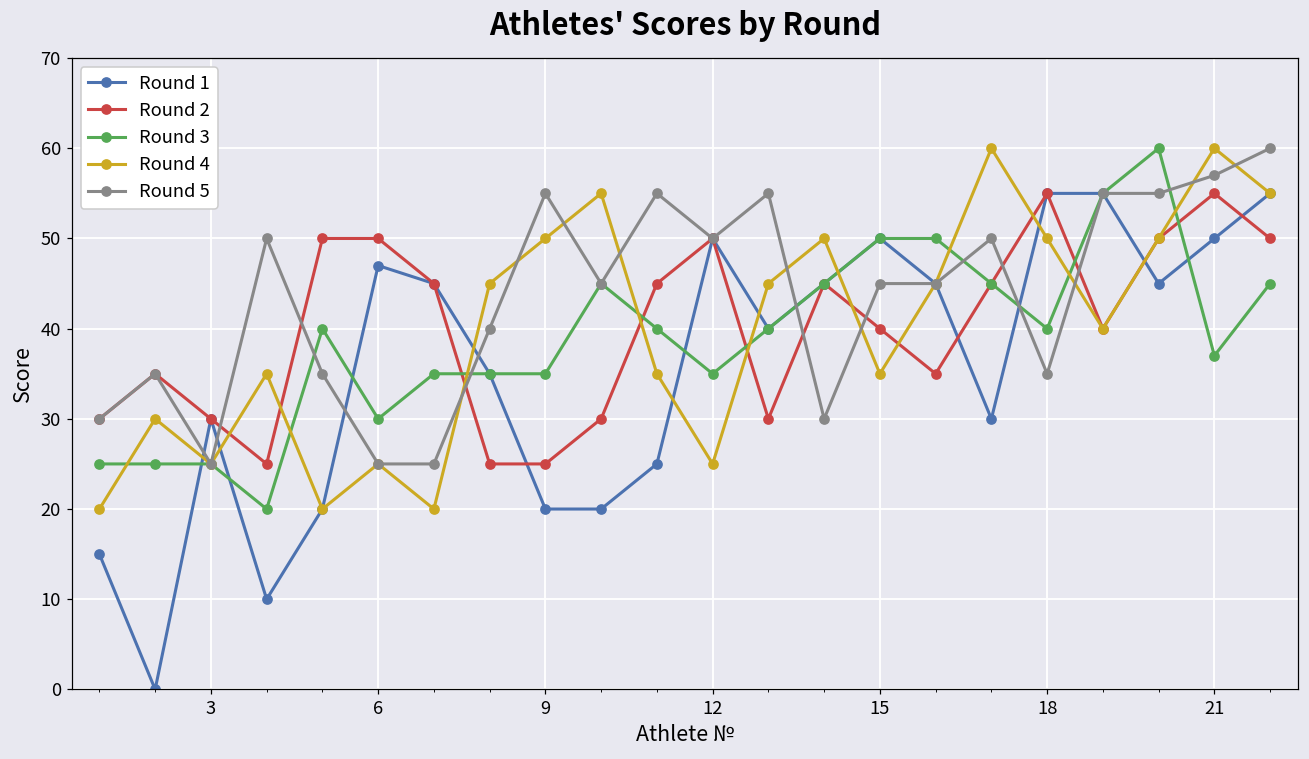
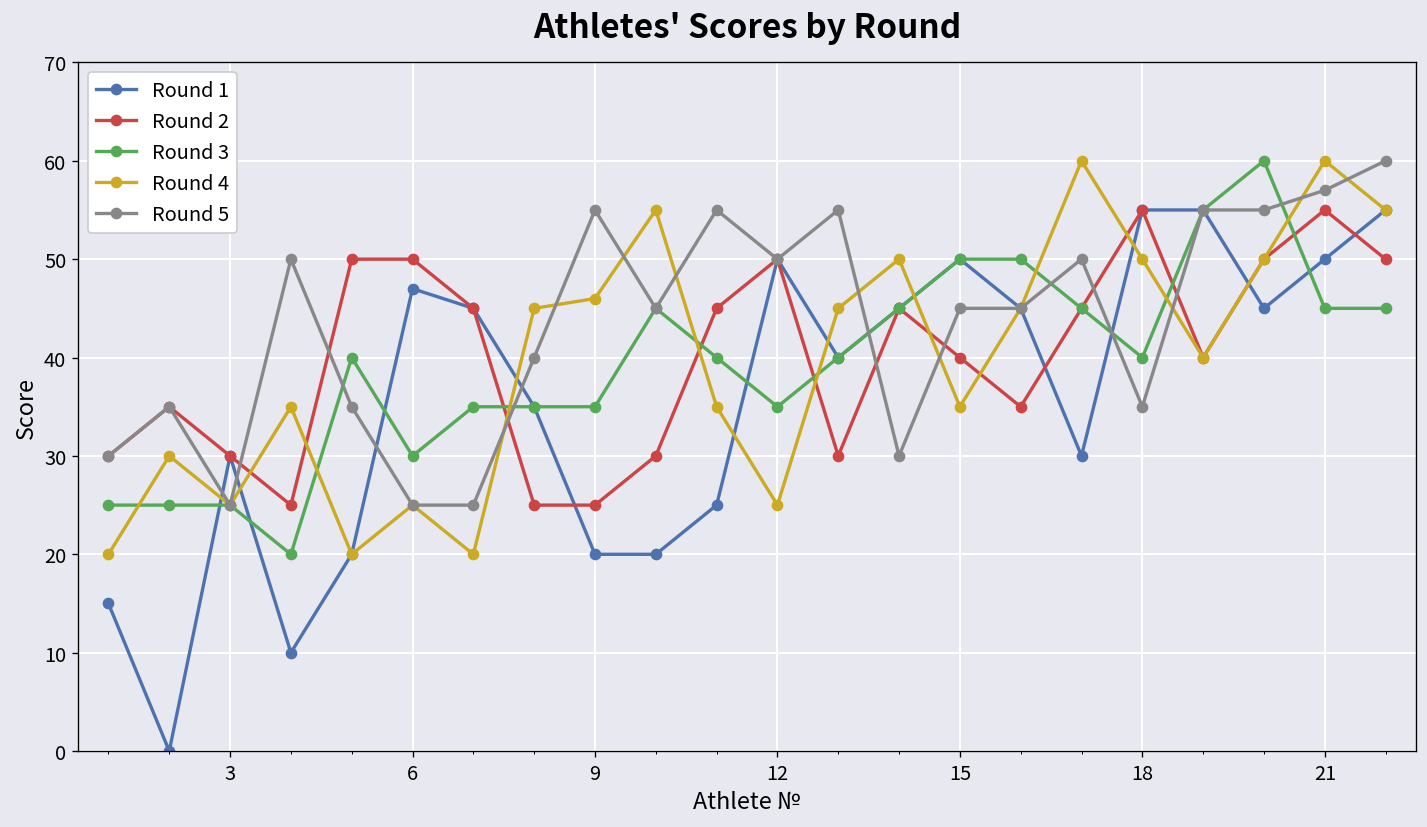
  {
    "Round 1": {
      "6": 47,
      "9": 20,
      "21": 50
    },
    "Round 2": {
      "6": 50,
      "9": 25,
      "15": 40,
      "21": 55
    },
    "Round 3": {
      "6": 30,
      "9": 35,
      "12": 35,
      "18": 40,
-     "21": 37
+     "21": 45
    },
    "Round 4": {
-     "9": 50,
+     "9": 46,
      "12": 25,
      "15": 35,
      "18": 50,
      "21": 60
    },
    "Round 5": {
      "9": 55,
      "15": 45,
      "18": 35,
      "21": 57
    }
  }
